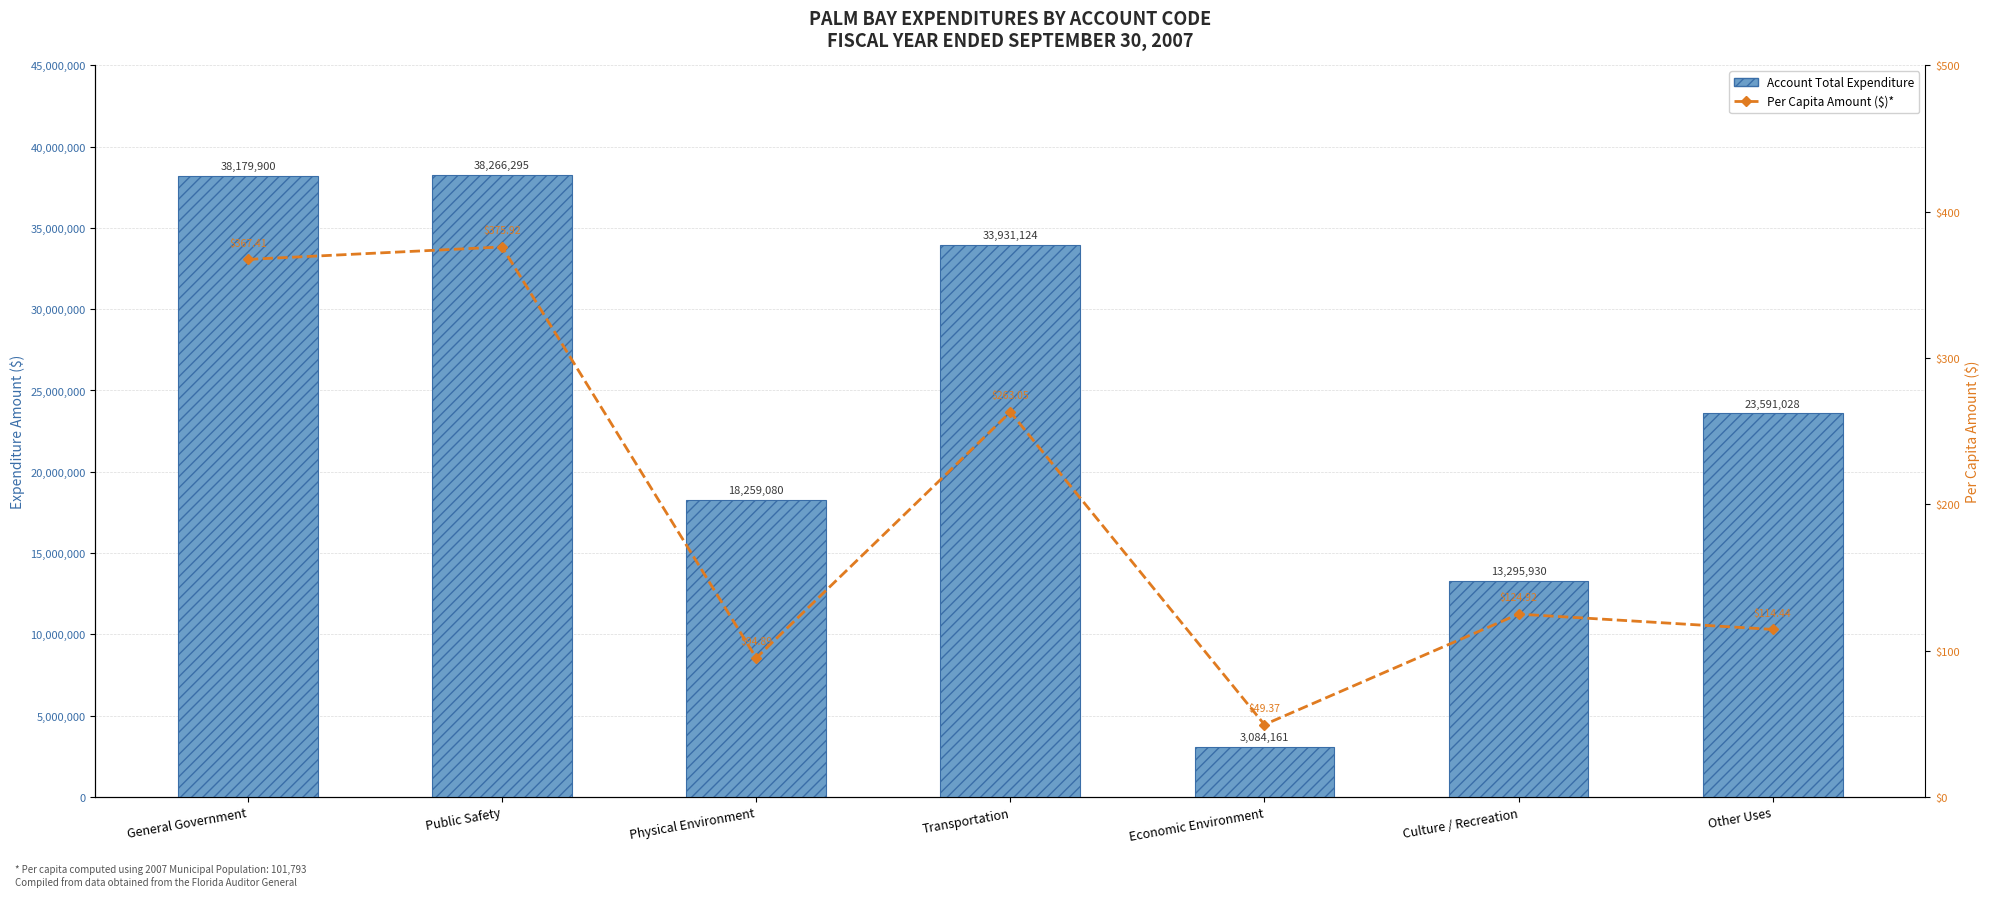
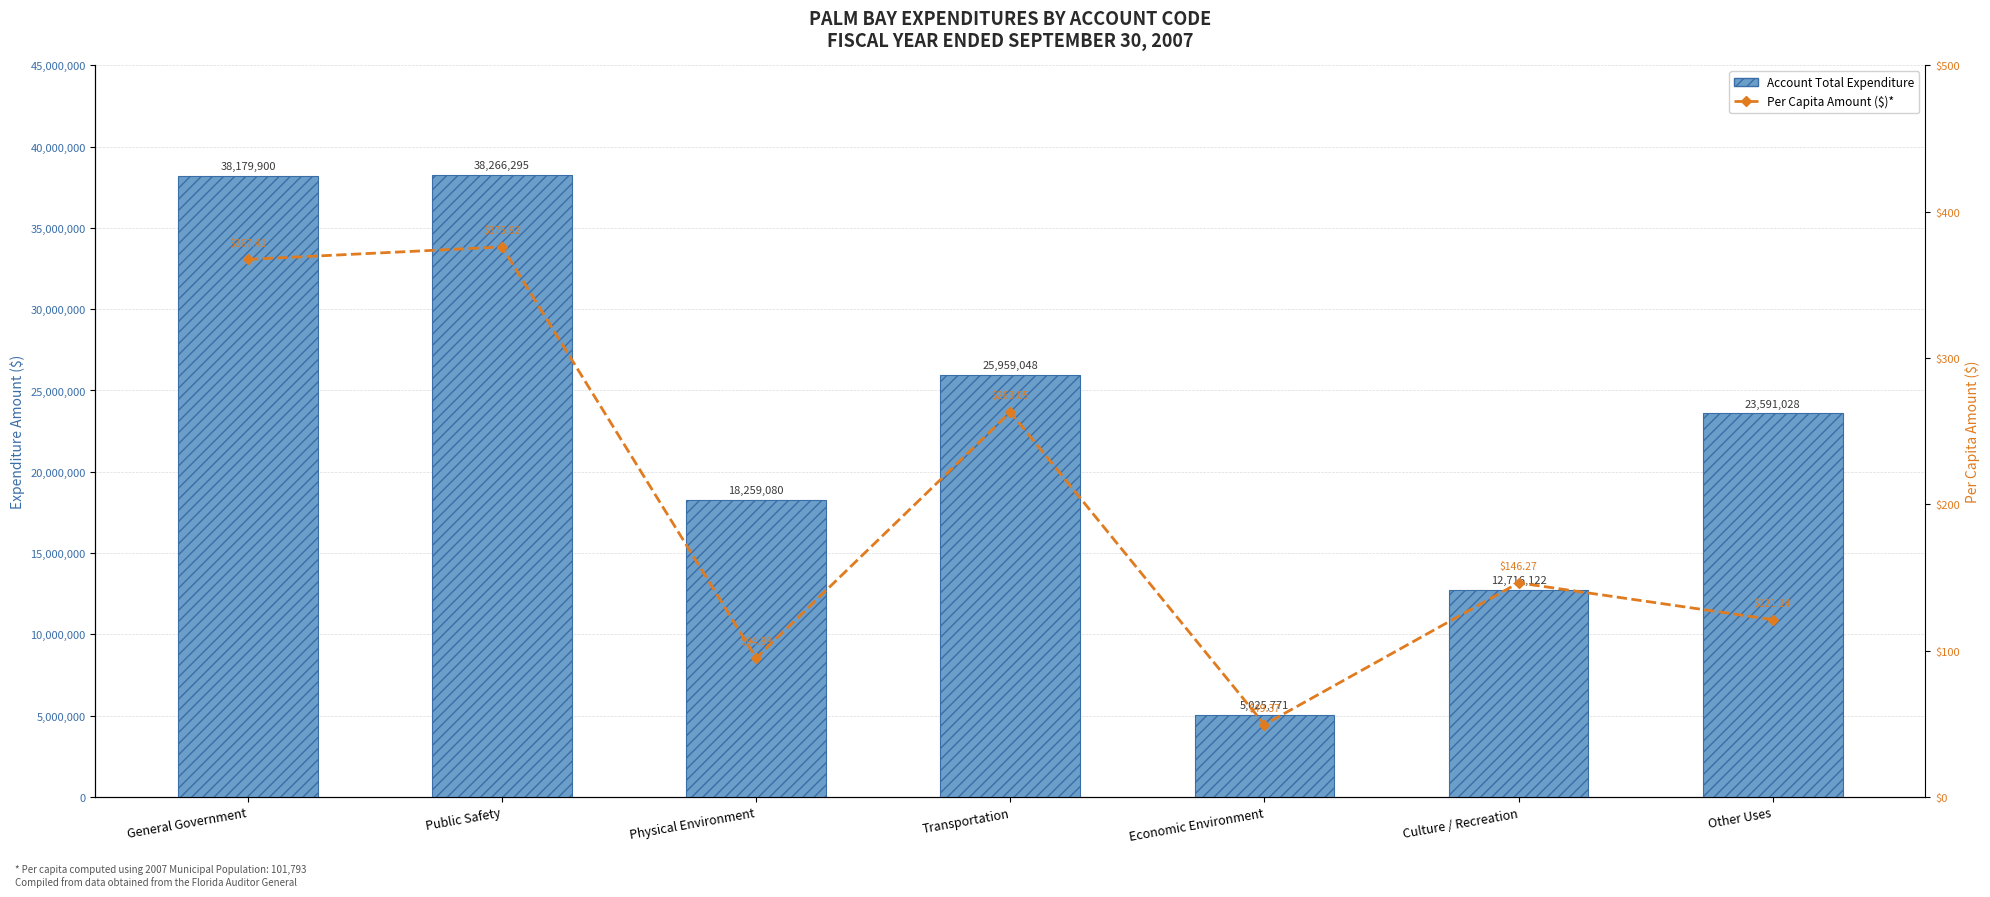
  {
    "Account Total Expenditure": {
      "General Government": "38,179,900",
      "Public Safety": "38,266,295",
      "Physical Environment": "18,259,080",
-     "Transportation": "33,931,124",
-     "Economic Environment": "3,084,161",
-     "Culture / Recreation": "13,295,930",
+     "Transportation": "25,959,048",
+     "Economic Environment": "5,025,771",
+     "Culture / Recreation": "12,716,122",
      "Other Uses": "23,591,028"
    },
    "Per Capita Amount ($)*": {
      "General Government": "$367.41",
      "Public Safety": "$375.92",
      "Physical Environment": "$94.89",
      "Transportation": "$263.05",
-     "Culture / Recreation": "$124.92",
-     "Other Uses": "$114.44"
+     "Culture / Recreation": "$146.27",
+     "Other Uses": "$121.14"
    }
  }
